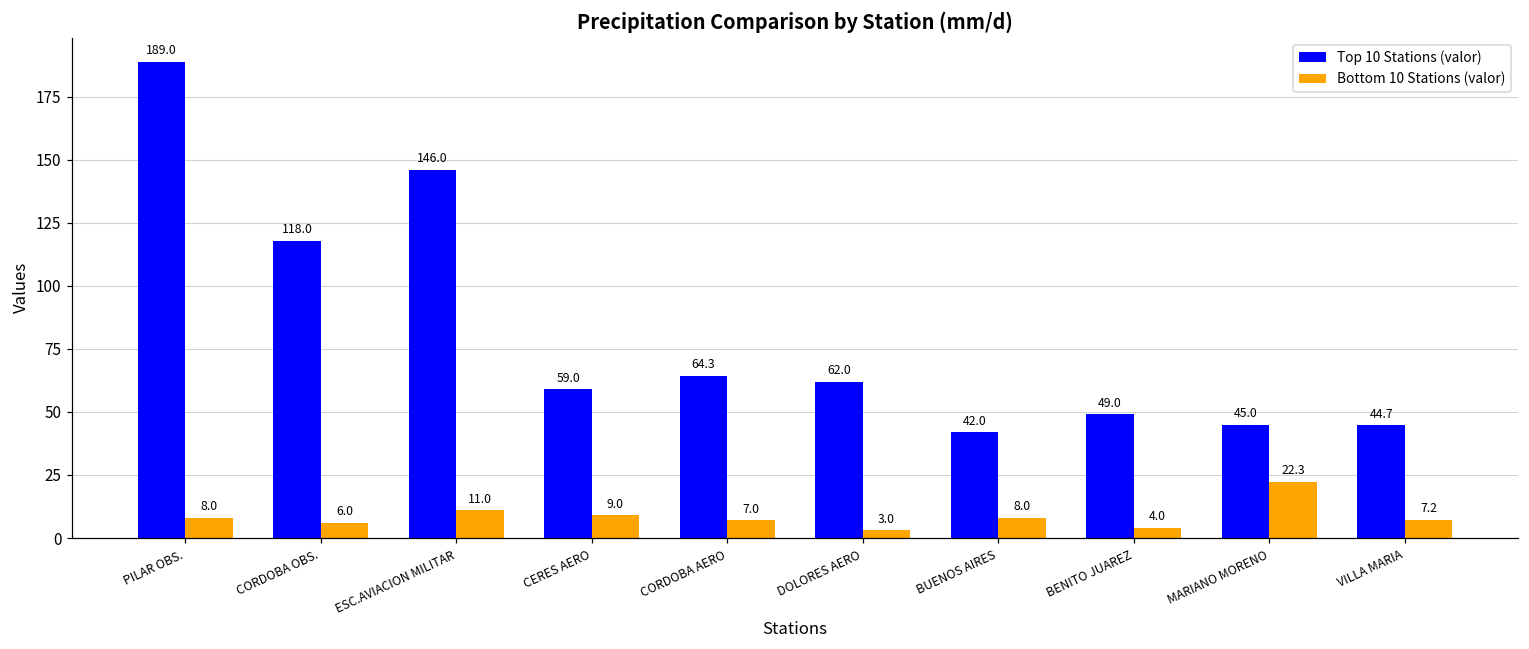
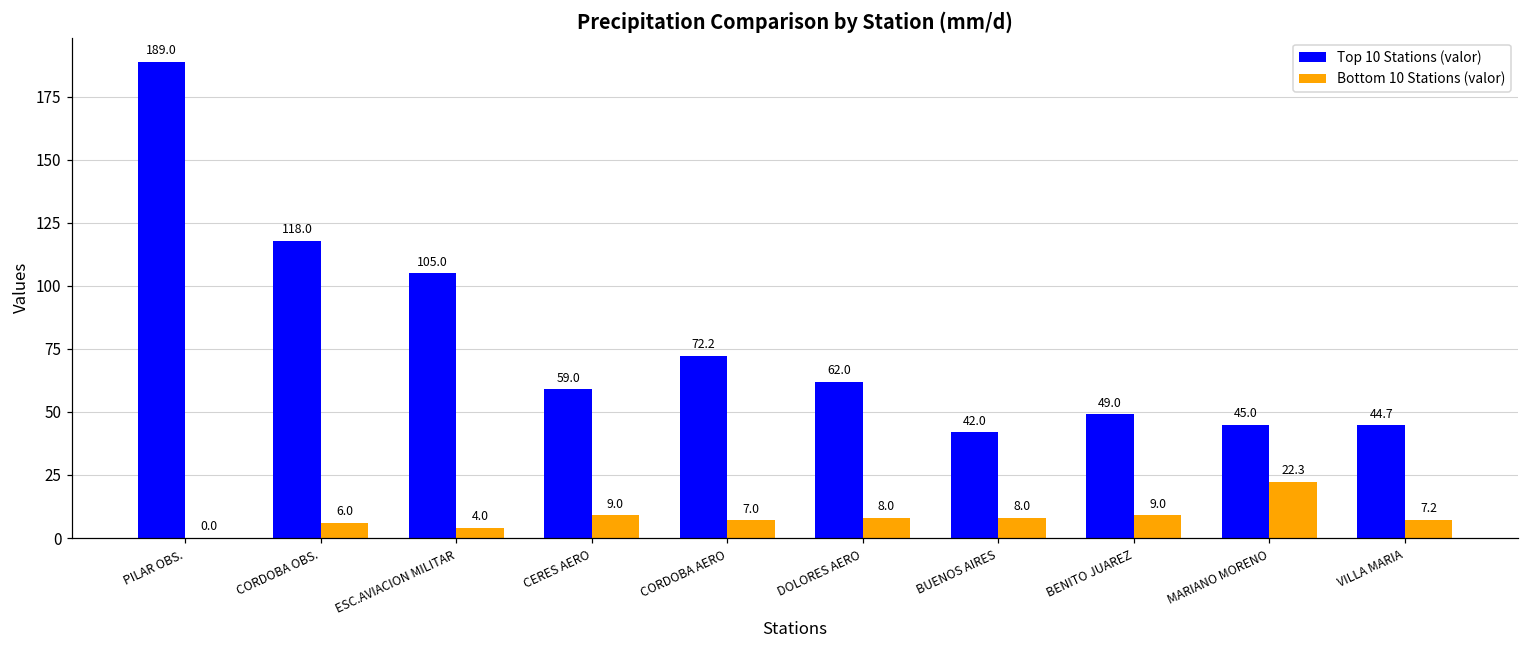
  {
    "Top 10 Stations (valor)": {
      "PILAR OBS.": 189.0,
      "CORDOBA OBS.": 118.0,
-     "ESC.AVIACION MILITAR": 146.0,
+     "ESC.AVIACION MILITAR": 105.0,
      "CERES AERO": 59.0,
-     "CORDOBA AERO": 64.3,
+     "CORDOBA AERO": 72.2,
      "DOLORES AERO": 62.0,
      "BUENOS AIRES": 42.0,
      "BENITO JUAREZ": 49.0,
      "MARIANO MORENO": 45.0,
      "VILLA MARIA": 44.7
    },
    "Bottom 10 Stations (valor)": {
-     "PILAR OBS.": 8.0,
+     "PILAR OBS.": 0.0,
      "CORDOBA OBS.": 6.0,
-     "ESC.AVIACION MILITAR": 11.0,
+     "ESC.AVIACION MILITAR": 4.0,
      "CERES AERO": 9.0,
      "CORDOBA AERO": 7.0,
-     "DOLORES AERO": 3.0,
+     "DOLORES AERO": 8.0,
      "BUENOS AIRES": 8.0,
-     "BENITO JUAREZ": 4.0,
+     "BENITO JUAREZ": 9.0,
      "MARIANO MORENO": 22.3,
      "VILLA MARIA": 7.2
    }
  }
